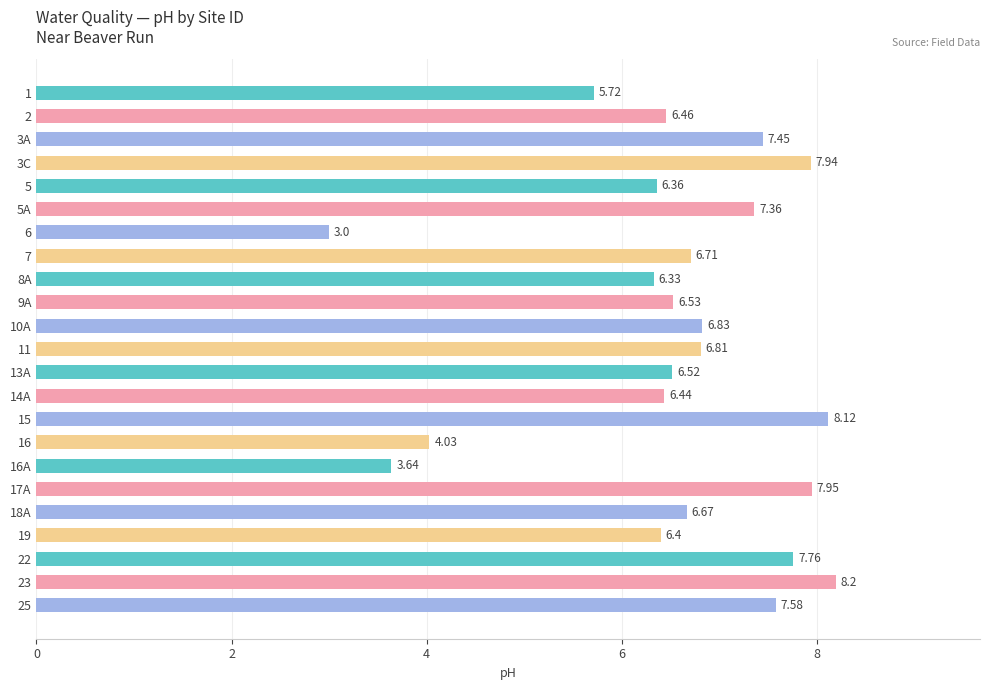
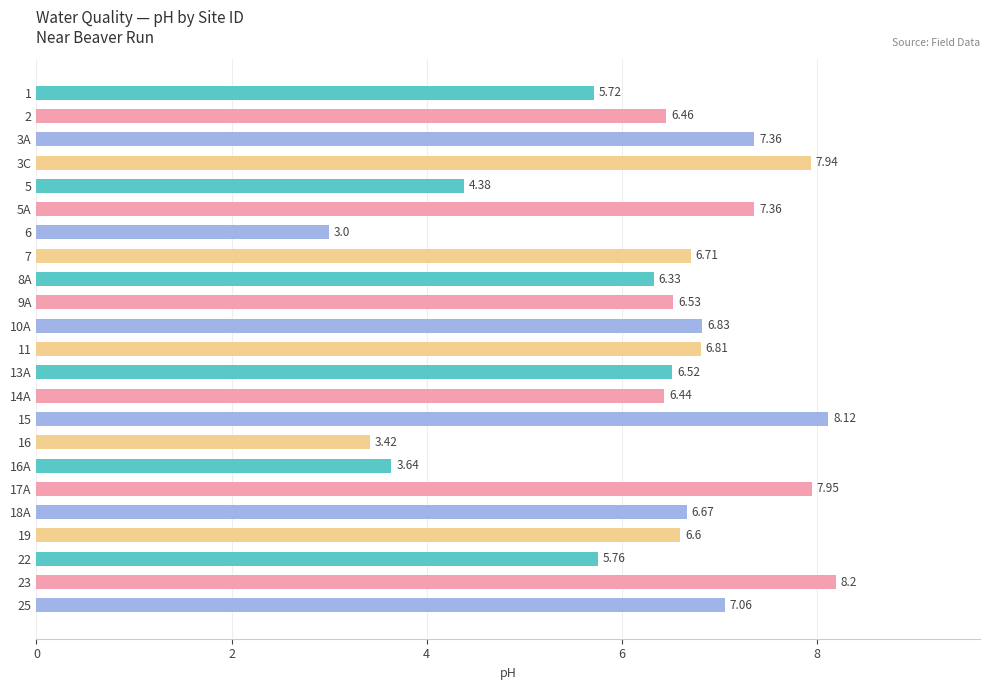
  {
    "1": 5.72,
    "2": 6.46,
-   "3A": 7.45,
+   "3A": 7.36,
    "3C": 7.94,
-   "5": 6.36,
+   "5": 4.38,
    "5A": 7.36,
    "6": 3.0,
    "7": 6.71,
    "8A": 6.33,
    "9A": 6.53,
    "10A": 6.83,
    "11": 6.81,
    "13A": 6.52,
    "14A": 6.44,
    "15": 8.12,
-   "16": 4.03,
+   "16": 3.42,
    "16A": 3.64,
    "17A": 7.95,
    "18A": 6.67,
-   "19": 6.4,
-   "22": 7.76,
+   "19": 6.6,
+   "22": 5.76,
    "23": 8.2,
-   "25": 7.58
+   "25": 7.06
  }
